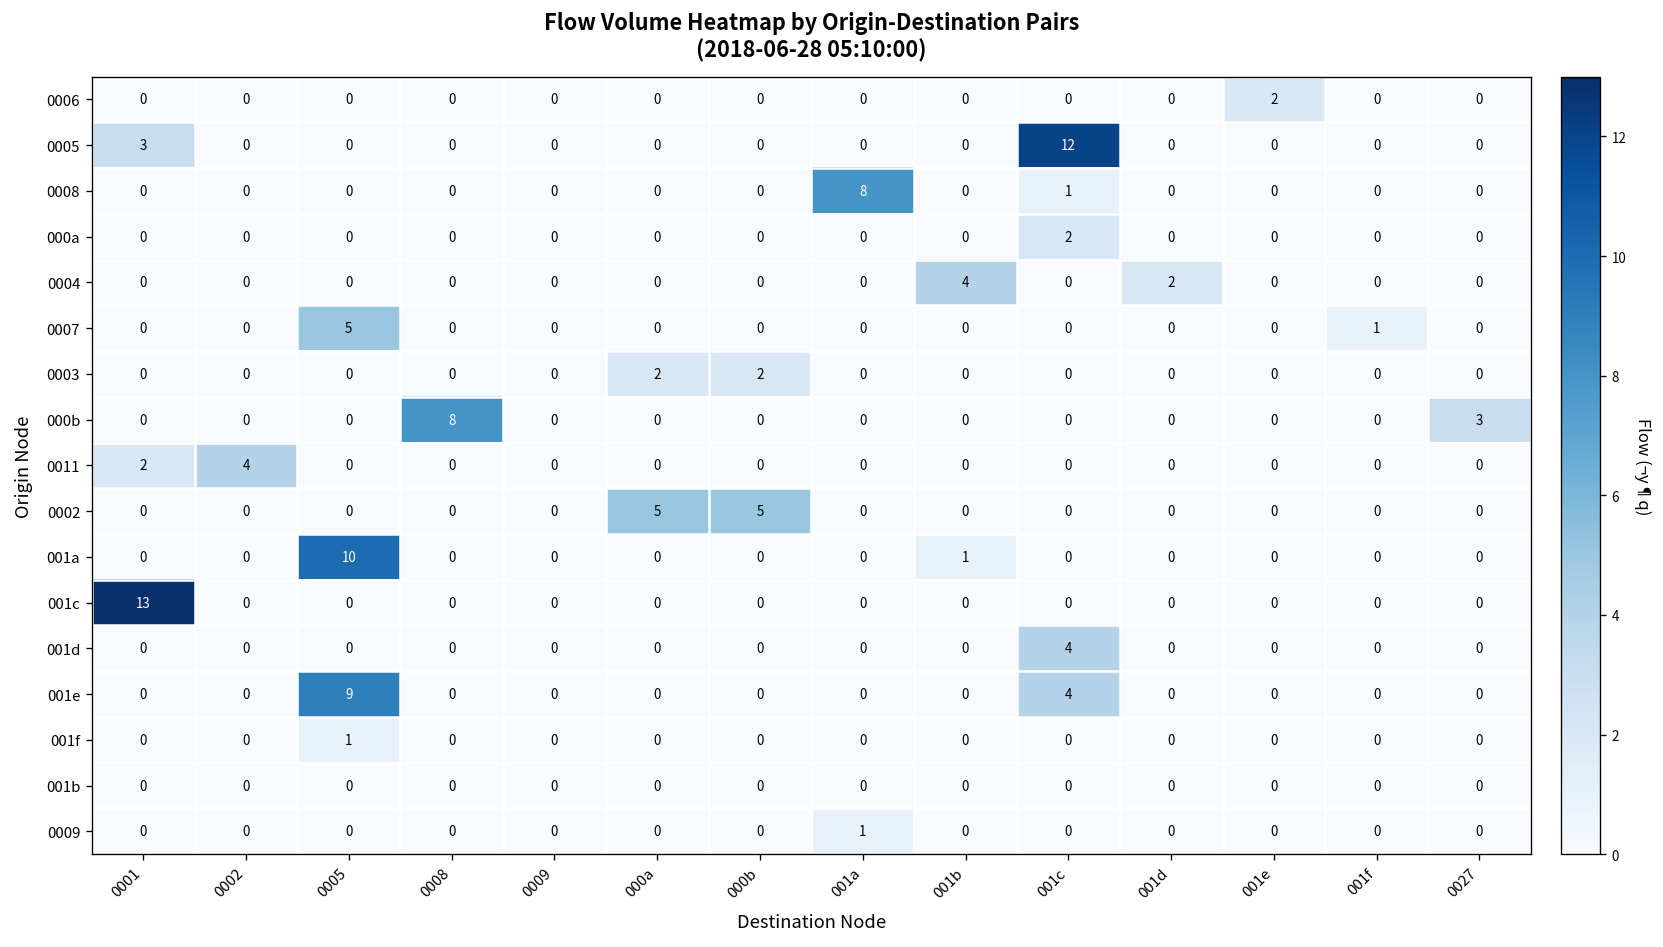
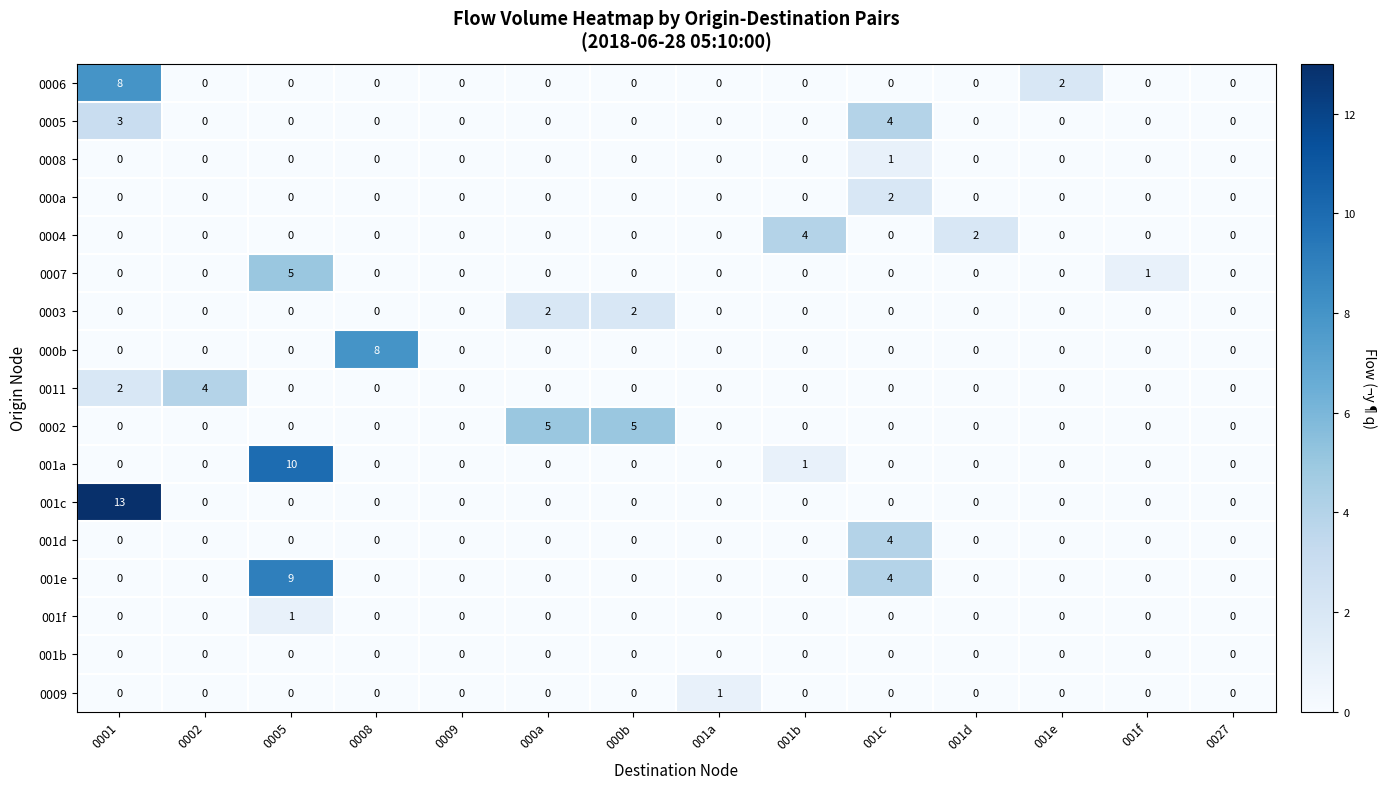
  {
    "0006": {
-     "0001": 0,
+     "0001": 8,
      "0002": 0,
      "0005": 0,
      "0008": 0,
      "0009": 0,
      "000a": 0,
      "000b": 0,
      "001a": 0,
      "001b": 0,
      "001c": 0,
      "001d": 0,
      "001e": 2,
      "001f": 0,
      "0027": 0
    },
    "0005": {
      "0001": 3,
      "0002": 0,
      "0005": 0,
      "0008": 0,
      "0009": 0,
      "000a": 0,
      "000b": 0,
      "001a": 0,
      "001b": 0,
-     "001c": 12,
+     "001c": 4,
      "001d": 0,
      "001e": 0,
      "001f": 0,
      "0027": 0
    },
    "0008": {
      "0001": 0,
      "0002": 0,
      "0005": 0,
      "0008": 0,
      "0009": 0,
      "000a": 0,
      "000b": 0,
-     "001a": 8,
+     "001a": 0,
      "001b": 0,
      "001c": 1,
      "001d": 0,
      "001e": 0,
      "001f": 0,
      "0027": 0
    },
    "000b": {
      "0001": 0,
      "0002": 0,
      "0005": 0,
      "0008": 8,
      "0009": 0,
      "000a": 0,
      "000b": 0,
      "001a": 0,
      "001b": 0,
      "001c": 0,
      "001d": 0,
      "001e": 0,
      "001f": 0,
-     "0027": 3
+     "0027": 0
    }
  }
